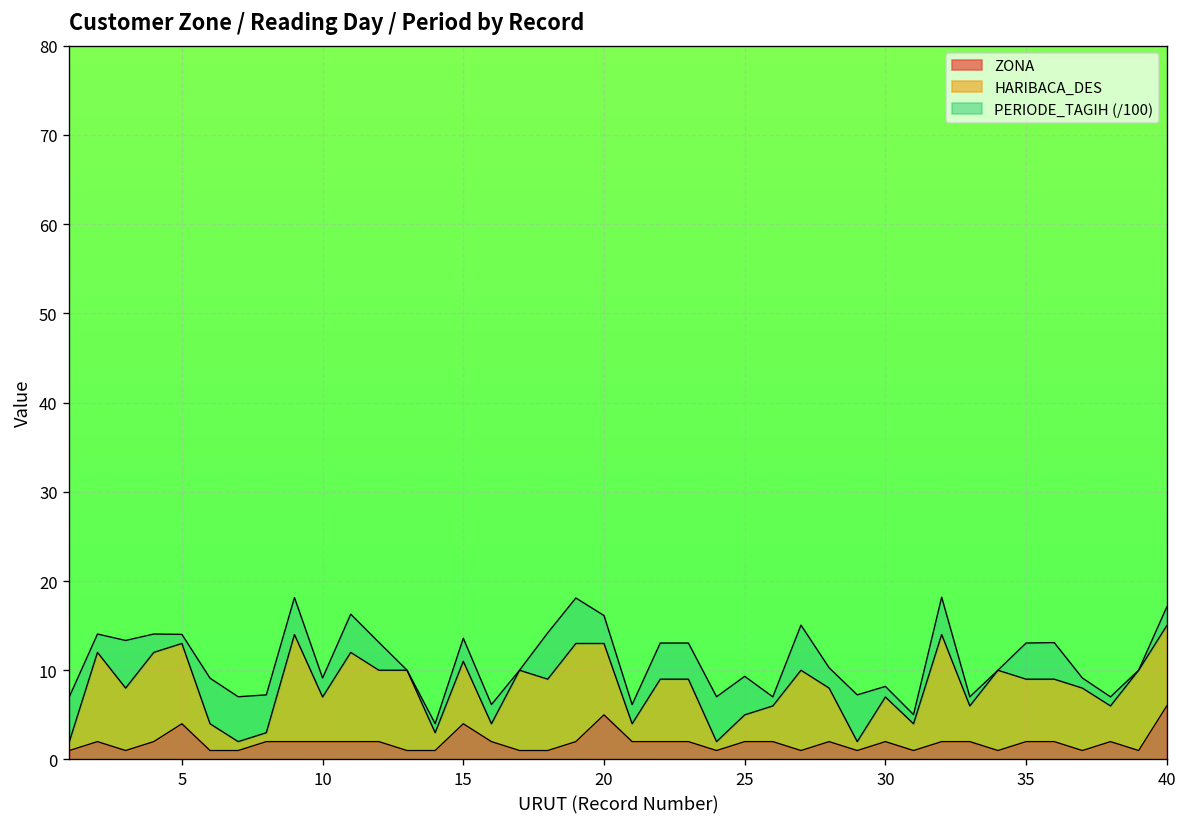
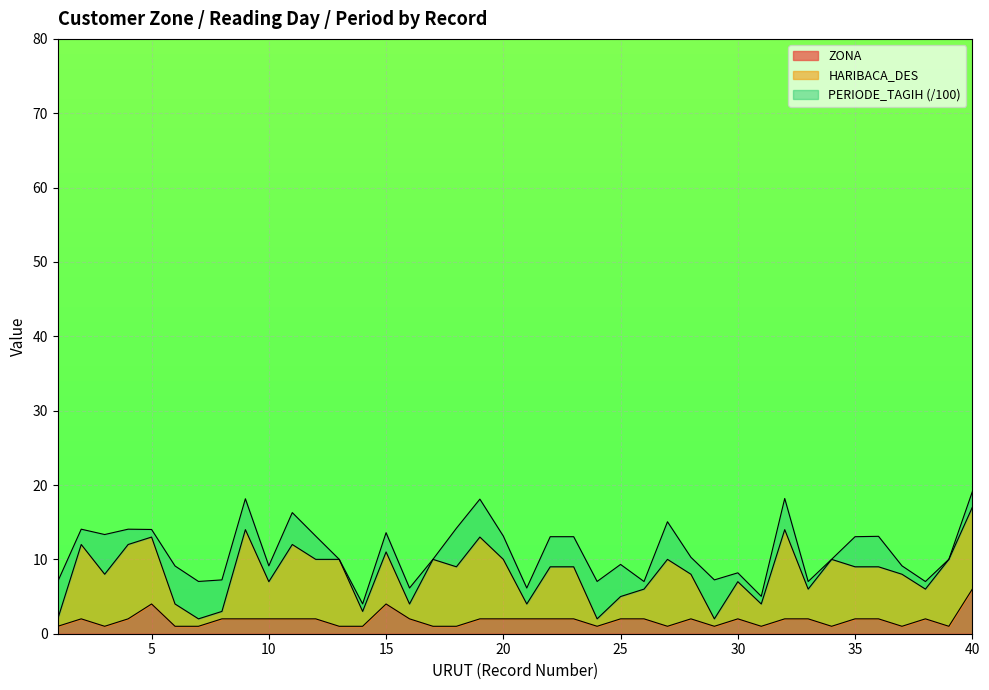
  {
    "ZONA": {
      "5": 4,
      "10": 2,
      "15": 4,
-     "20": 5,
+     "20": 2,
      "25": 2,
      "30": 2,
      "35": 2,
      "40": 6
    },
    "HARIBACA_DES": {
      "5": 13,
      "10": 7,
      "15": 11,
      "25": 5,
      "30": 7,
      "35": 9,
-     "40": 9
+     "40": 11
    },
    "PERIODE_TAGIH (/100)": {
      "5": 1,
      "10": 2,
      "15": 3,
      "20": 3,
      "25": 4,
      "30": 1,
      "35": 4,
      "40": 2
    }
  }
